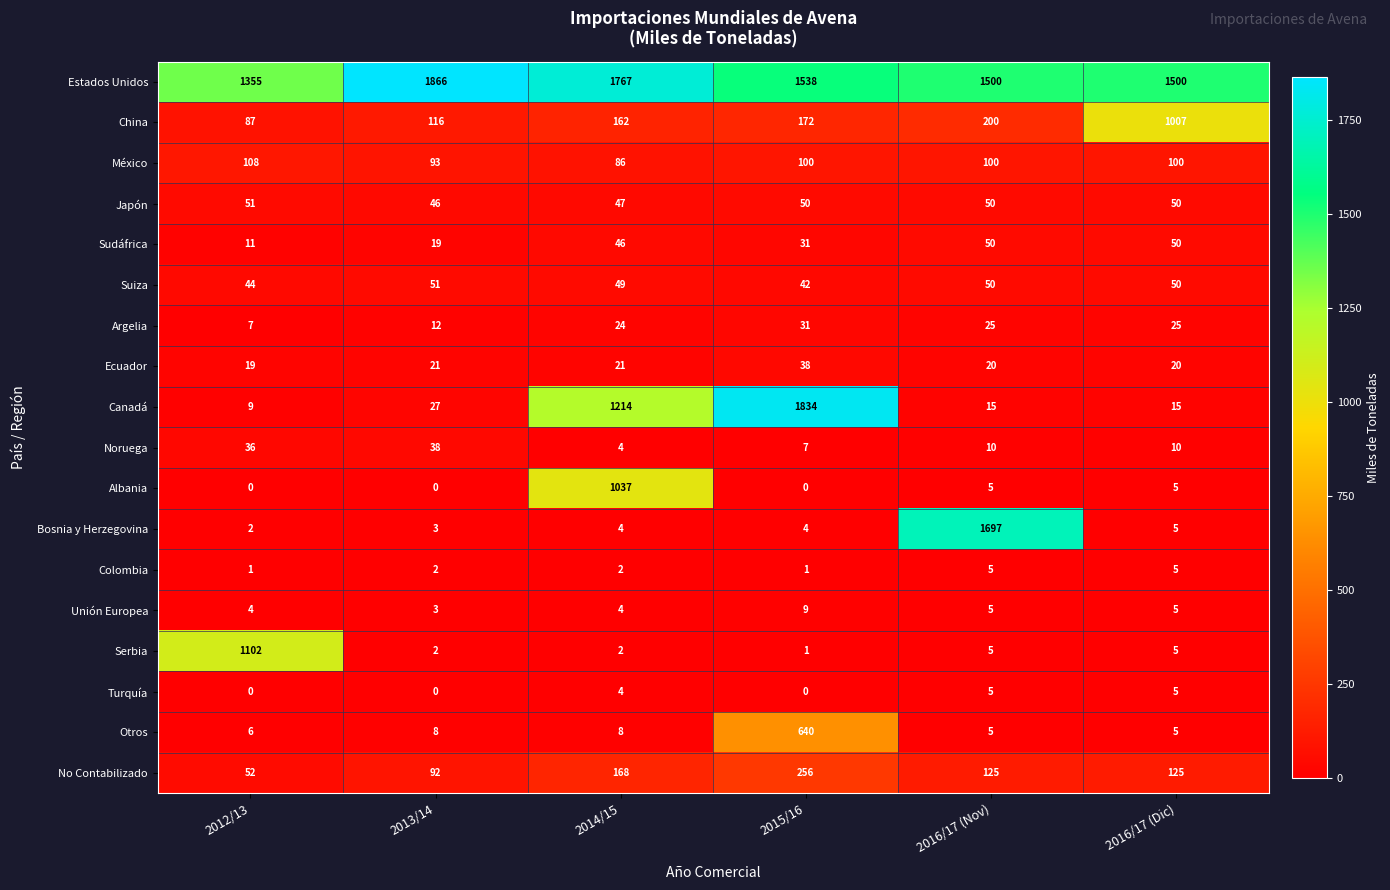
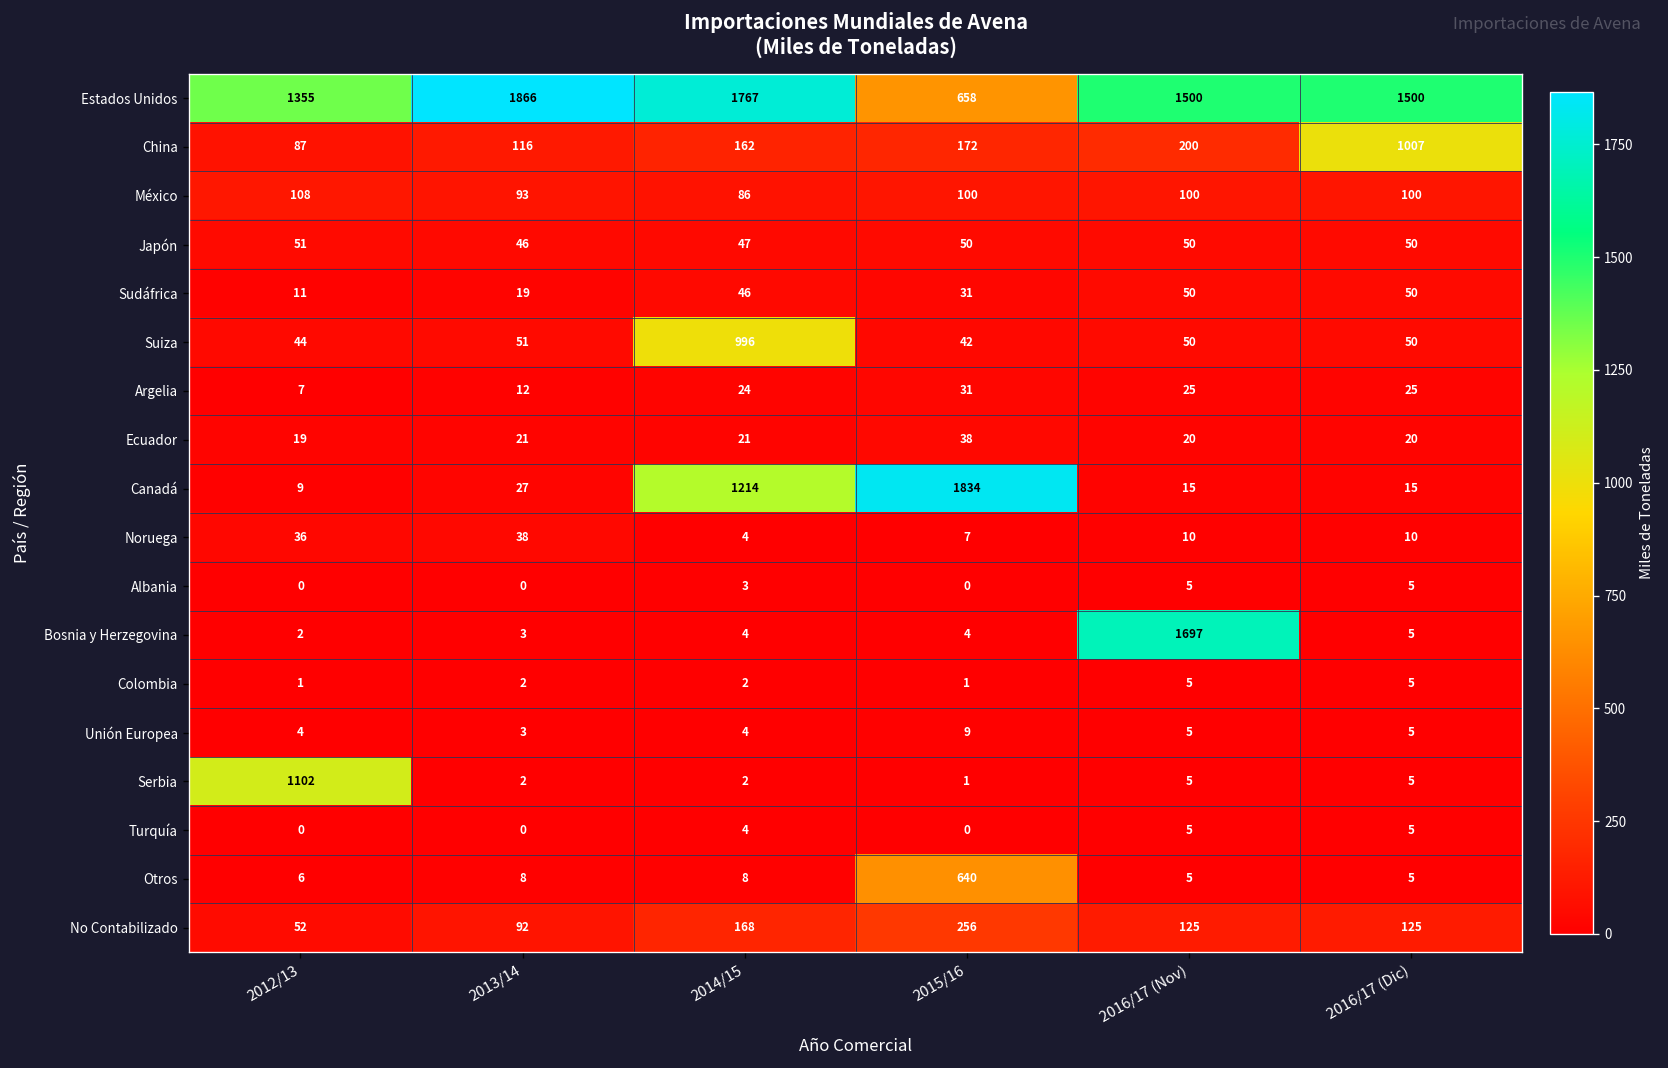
  {
    "Estados Unidos": {
      "2012/13": 1355,
      "2013/14": 1866,
      "2014/15": 1767,
-     "2015/16": 1538,
+     "2015/16": 658,
      "2016/17 (Nov)": 1500,
      "2016/17 (Dic)": 1500
    },
    "China": {
      "2012/13": 87,
      "2013/14": 116,
      "2014/15": 162,
      "2015/16": 172,
      "2016/17 (Nov)": 200,
      "2016/17 (Dic)": 1007
    },
    "México": {
      "2012/13": 108,
      "2013/14": 93,
      "2014/15": 86,
      "2015/16": 100,
      "2016/17 (Nov)": 100,
      "2016/17 (Dic)": 100
    },
    "Japón": {
      "2012/13": 51,
      "2013/14": 46,
      "2014/15": 47,
      "2015/16": 50,
      "2016/17 (Nov)": 50,
      "2016/17 (Dic)": 50
    },
    "Sudáfrica": {
      "2012/13": 11,
      "2013/14": 19,
      "2014/15": 46,
      "2015/16": 31,
      "2016/17 (Nov)": 50,
      "2016/17 (Dic)": 50
    },
    "Suiza": {
      "2012/13": 44,
      "2013/14": 51,
-     "2014/15": 49,
+     "2014/15": 996,
      "2015/16": 42,
      "2016/17 (Nov)": 50,
      "2016/17 (Dic)": 50
    },
    "Argelia": {
      "2012/13": 7,
      "2013/14": 12,
      "2014/15": 24,
      "2015/16": 31,
      "2016/17 (Nov)": 25,
      "2016/17 (Dic)": 25
    },
    "Ecuador": {
      "2012/13": 19,
      "2013/14": 21,
      "2014/15": 21,
      "2015/16": 38,
      "2016/17 (Nov)": 20,
      "2016/17 (Dic)": 20
    },
    "Canadá": {
      "2012/13": 9,
      "2013/14": 27,
      "2014/15": 1214,
      "2015/16": 1834,
      "2016/17 (Nov)": 15,
      "2016/17 (Dic)": 15
    },
    "Noruega": {
      "2012/13": 36,
      "2013/14": 38,
      "2014/15": 4,
      "2015/16": 7,
      "2016/17 (Nov)": 10,
      "2016/17 (Dic)": 10
    },
    "Albania": {
      "2012/13": 0,
      "2013/14": 0,
-     "2014/15": 1037,
+     "2014/15": 3,
      "2015/16": 0,
      "2016/17 (Nov)": 5,
      "2016/17 (Dic)": 5
    },
    "Bosnia y Herzegovina": {
      "2012/13": 2,
      "2013/14": 3,
      "2014/15": 4,
      "2015/16": 4,
      "2016/17 (Nov)": 1697,
      "2016/17 (Dic)": 5
    },
    "Colombia": {
      "2012/13": 1,
      "2013/14": 2,
      "2014/15": 2,
      "2015/16": 1,
      "2016/17 (Nov)": 5,
      "2016/17 (Dic)": 5
    },
    "Unión Europea": {
      "2012/13": 4,
      "2013/14": 3,
      "2014/15": 4,
      "2015/16": 9,
      "2016/17 (Nov)": 5,
      "2016/17 (Dic)": 5
    },
    "Serbia": {
      "2012/13": 1102,
      "2013/14": 2,
      "2014/15": 2,
      "2015/16": 1,
      "2016/17 (Nov)": 5,
      "2016/17 (Dic)": 5
    },
    "Turquía": {
      "2012/13": 0,
      "2013/14": 0,
      "2014/15": 4,
      "2015/16": 0,
      "2016/17 (Nov)": 5,
      "2016/17 (Dic)": 5
    },
    "Otros": {
      "2012/13": 6,
      "2013/14": 8,
      "2014/15": 8,
      "2015/16": 640,
      "2016/17 (Nov)": 5,
      "2016/17 (Dic)": 5
    },
    "No Contabilizado": {
      "2012/13": 52,
      "2013/14": 92,
      "2014/15": 168,
      "2015/16": 256,
      "2016/17 (Nov)": 125,
      "2016/17 (Dic)": 125
    }
  }
